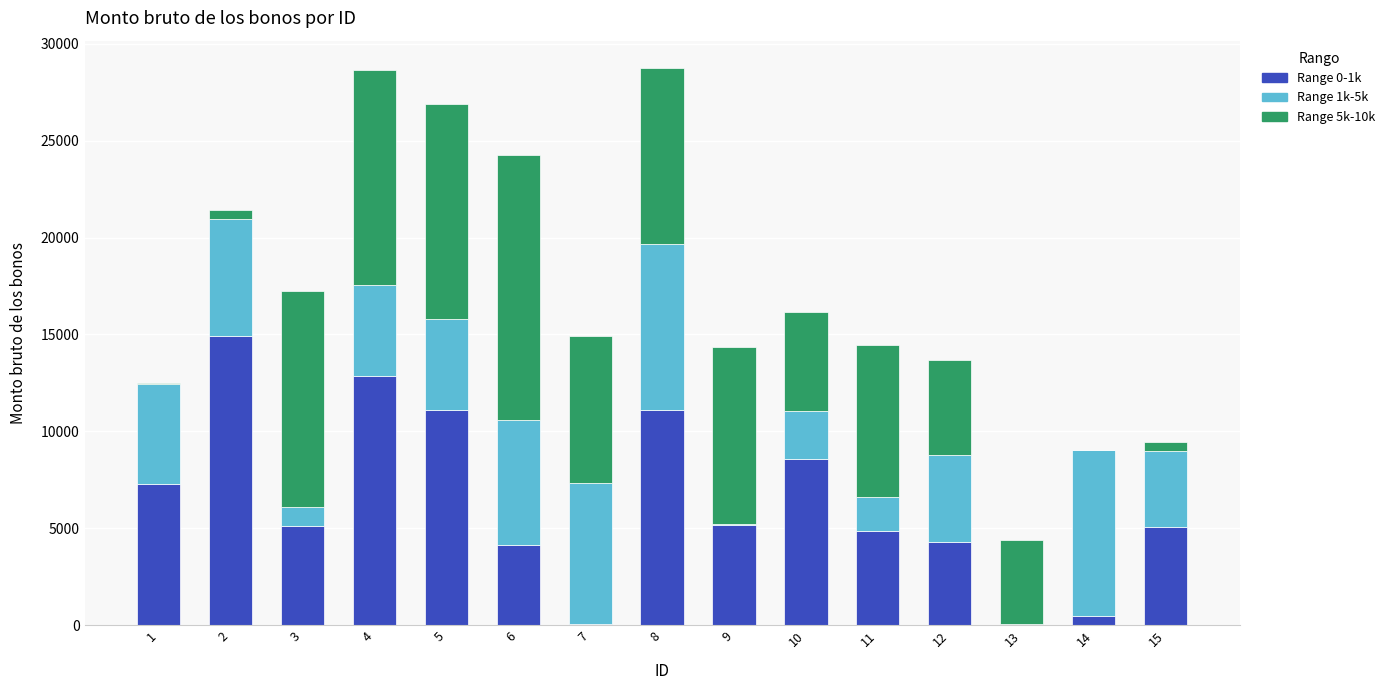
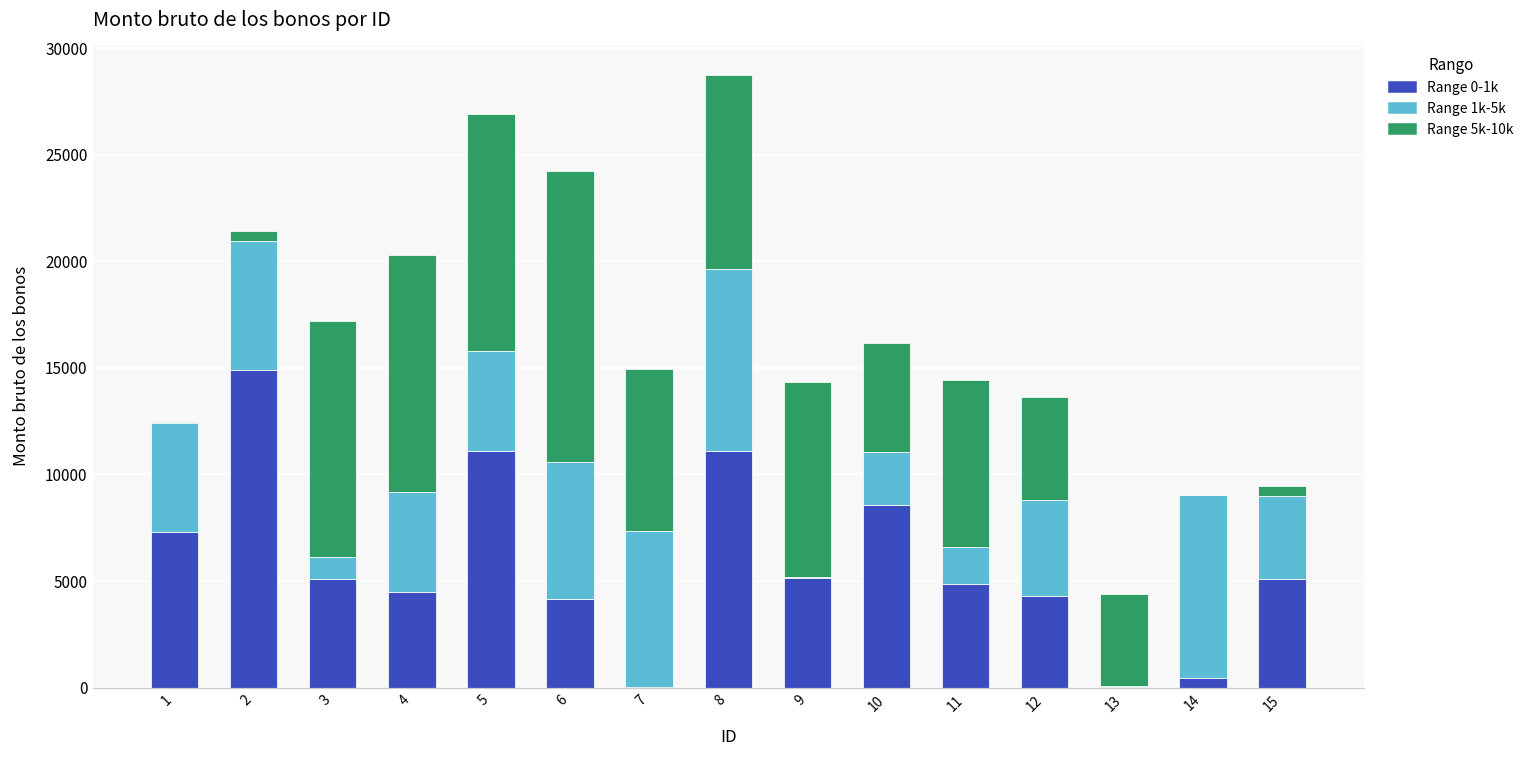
  {
    "Range 0-1k": {
      "1": 7300,
      "2": 14900,
      "3": 5100,
-     "4": 12900,
+     "4": 4500,
      "5": 11100,
      "6": 4100,
      "8": 11100,
      "9": 5200,
      "10": 8600,
      "11": 4900,
      "12": 4300,
      "14": 500,
      "15": 5100
    },
    "Range 1k-5k": {
      "1": 5200,
      "2": 6100,
      "3": 1000,
      "4": 4700,
      "5": 4700,
      "6": 6500,
      "7": 7300,
      "8": 8600,
      "10": 2500,
      "11": 1700,
      "12": 4500,
      "14": 8600,
      "15": 3900
    },
    "Range 5k-10k": {
      "2": 500,
      "3": 11100,
      "4": 11100,
      "5": 11100,
      "6": 13600,
      "7": 7600,
      "8": 9100,
      "9": 9200,
      "10": 5200,
      "11": 7800,
      "12": 4900,
      "13": 4300,
      "15": 500
    }
  }
